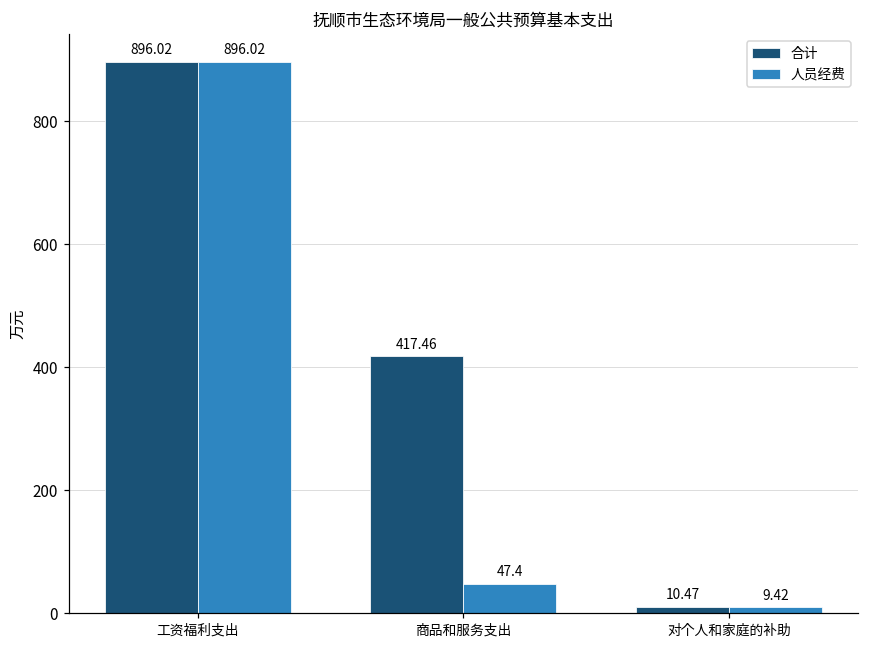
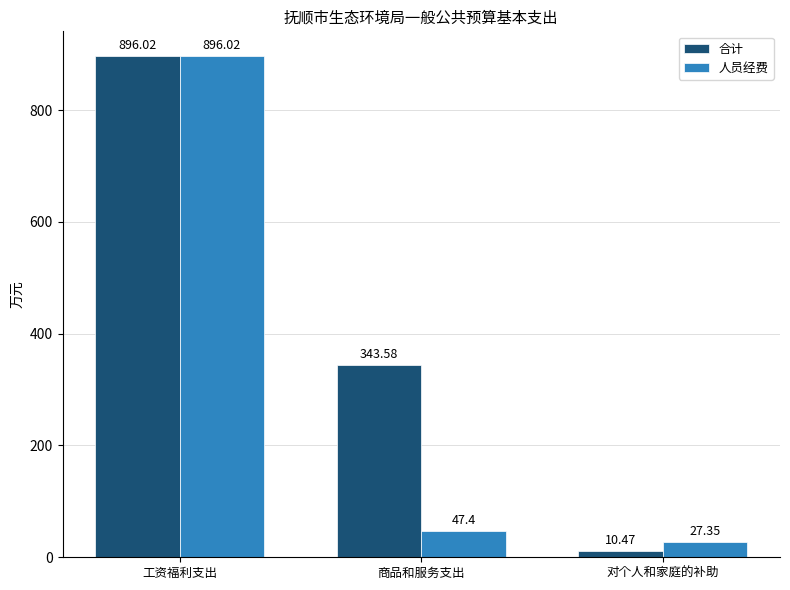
  {
    "合计": {
      "工资福利支出": 896.02,
-     "商品和服务支出": 417.46,
+     "商品和服务支出": 343.58,
      "对个人和家庭的补助": 10.47
    },
    "人员经费": {
      "工资福利支出": 896.02,
      "商品和服务支出": 47.4,
-     "对个人和家庭的补助": 9.42
+     "对个人和家庭的补助": 27.35
    }
  }
